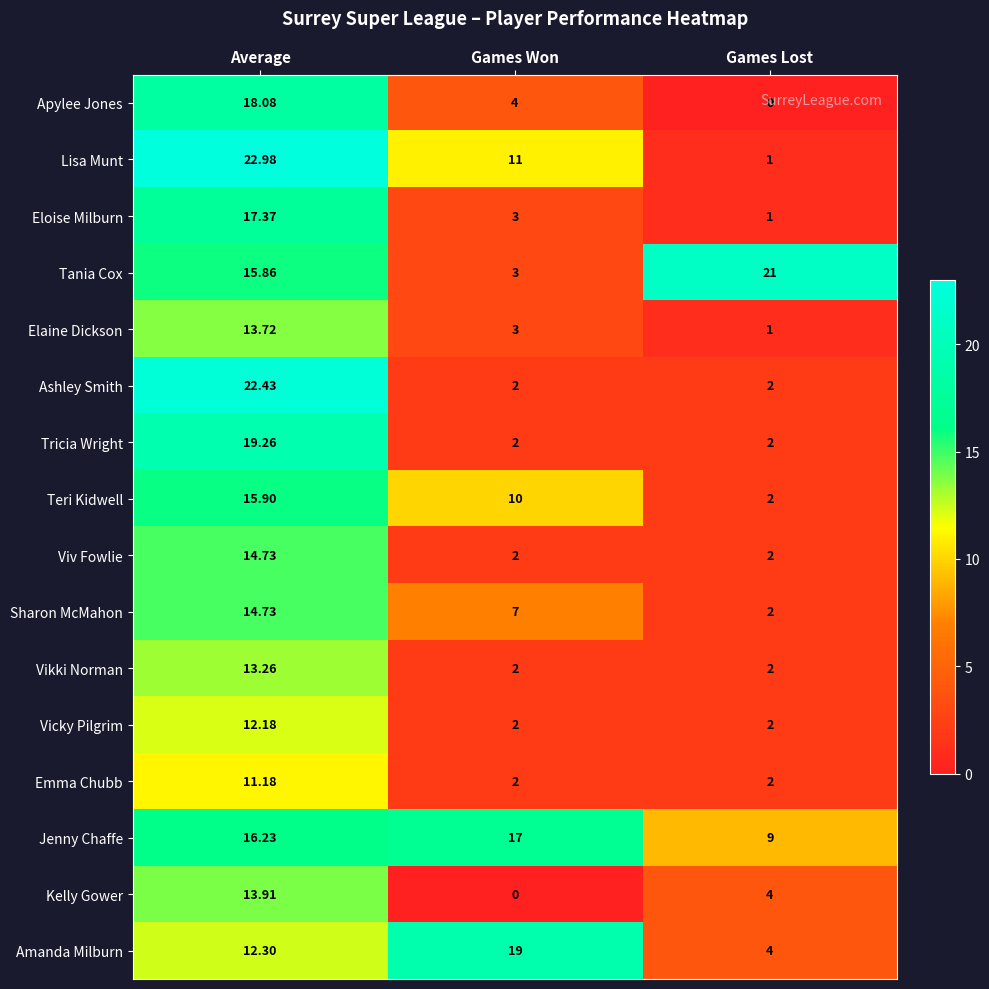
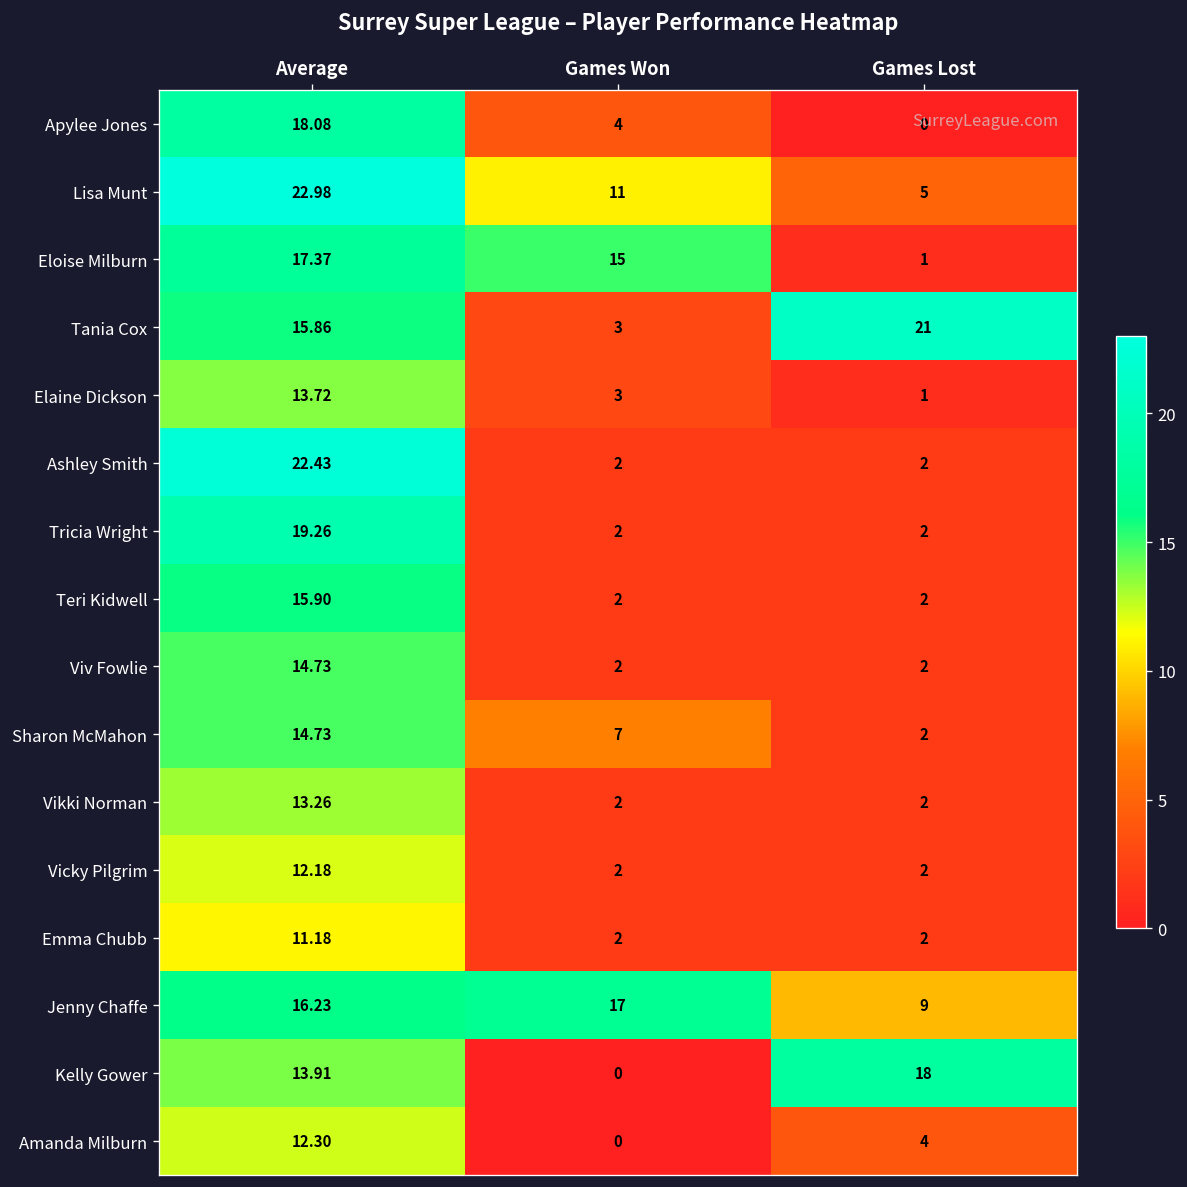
  {
    "Apylee Jones": {
      "Average": 18.08,
      "Games Won": 4
    },
    "Lisa Munt": {
      "Average": 22.98,
      "Games Won": 11,
-     "Games Lost": 1
+     "Games Lost": 5
    },
    "Eloise Milburn": {
      "Average": 17.37,
-     "Games Won": 3,
+     "Games Won": 15,
      "Games Lost": 1
    },
    "Tania Cox": {
      "Average": 15.86,
      "Games Won": 3,
      "Games Lost": 21
    },
    "Elaine Dickson": {
      "Average": 13.72,
      "Games Won": 3,
      "Games Lost": 1
    },
    "Ashley Smith": {
      "Average": 22.43,
      "Games Won": 2,
      "Games Lost": 2
    },
    "Tricia Wright": {
      "Average": 19.26,
      "Games Won": 2,
      "Games Lost": 2
    },
    "Teri Kidwell": {
      "Average": 15.90,
-     "Games Won": 10,
+     "Games Won": 2,
      "Games Lost": 2
    },
    "Viv Fowlie": {
      "Average": 14.73,
      "Games Won": 2,
      "Games Lost": 2
    },
    "Sharon McMahon": {
      "Average": 14.73,
      "Games Won": 7,
      "Games Lost": 2
    },
    "Vikki Norman": {
      "Average": 13.26,
      "Games Won": 2,
      "Games Lost": 2
    },
    "Vicky Pilgrim": {
      "Average": 12.18,
      "Games Won": 2,
      "Games Lost": 2
    },
    "Emma Chubb": {
      "Average": 11.18,
      "Games Won": 2,
      "Games Lost": 2
    },
    "Jenny Chaffe": {
      "Average": 16.23,
      "Games Won": 17,
      "Games Lost": 9
    },
    "Kelly Gower": {
      "Average": 13.91,
      "Games Won": 0,
-     "Games Lost": 4
+     "Games Lost": 18
    },
    "Amanda Milburn": {
      "Average": 12.30,
-     "Games Won": 19,
+     "Games Won": 0,
      "Games Lost": 4
    }
  }
